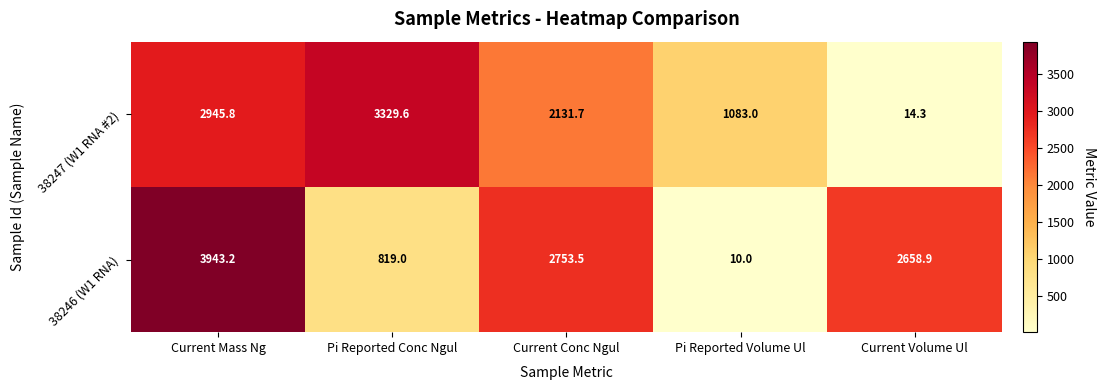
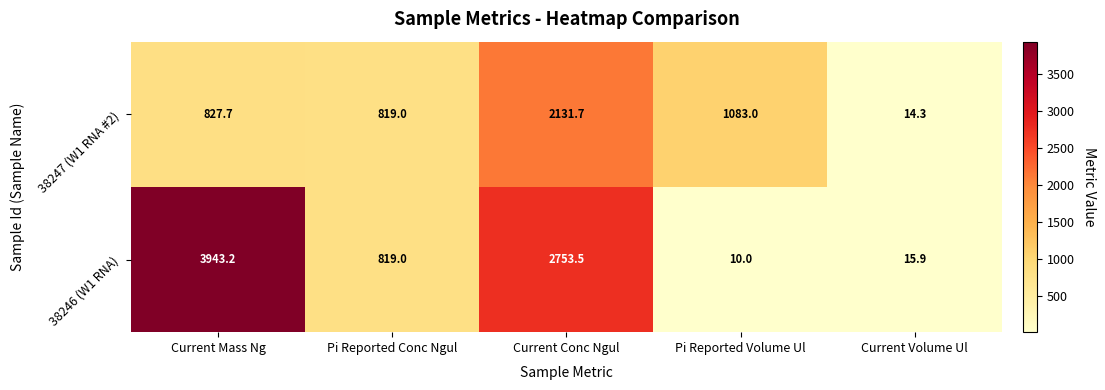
  {
    "38247 (W1 RNA #2)": {
-     "Current Mass Ng": 2945.8,
-     "Pi Reported Conc Ngul": 3329.6,
+     "Current Mass Ng": 827.7,
+     "Pi Reported Conc Ngul": 819.0,
      "Current Conc Ngul": 2131.7,
      "Pi Reported Volume Ul": 1083.0,
      "Current Volume Ul": 14.3
    },
    "38246 (W1 RNA)": {
      "Current Mass Ng": 3943.2,
      "Pi Reported Conc Ngul": 819.0,
      "Current Conc Ngul": 2753.5,
      "Pi Reported Volume Ul": 10.0,
-     "Current Volume Ul": 2658.9
+     "Current Volume Ul": 15.9
    }
  }
